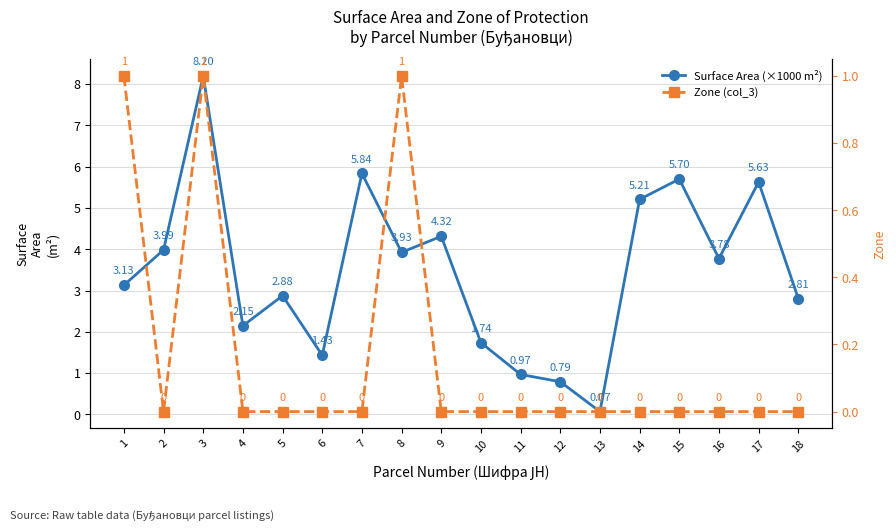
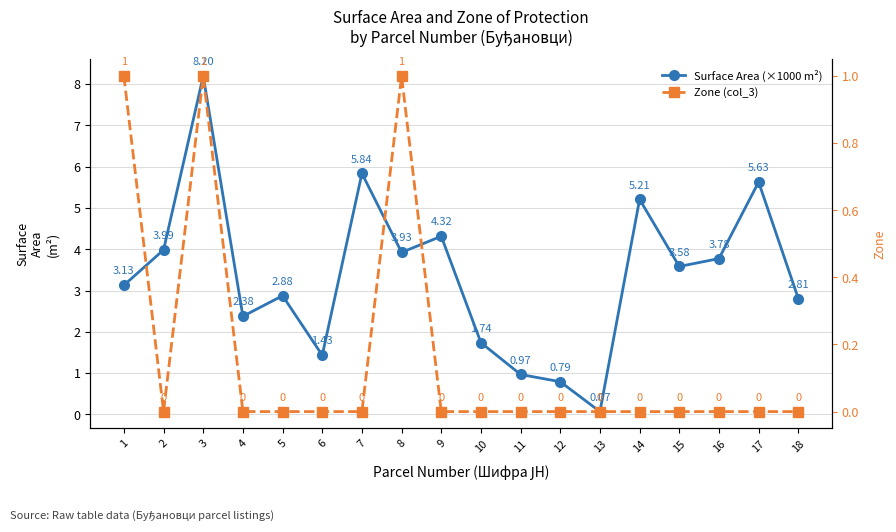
  {
    "Surface Area (×1000 m²)": {
      "1": 3.13,
      "2": 3.99,
-     "4": 2.15,
+     "4": 2.38,
      "5": 2.88,
      "6": 1.43,
      "7": 5.84,
      "8": 3.93,
      "9": 4.32,
      "10": 1.74,
      "11": 0.97,
      "12": 0.79,
      "14": 5.21,
-     "15": 5.70,
+     "15": 3.58,
      "16": 3.78,
      "17": 5.63,
      "18": 2.81
    },
    "Zone (col_3)": {
      "1": 1,
      "2": 0,
      "4": 0,
      "5": 0,
      "6": 0,
      "7": 0,
      "8": 1,
      "9": 0,
      "10": 0,
      "11": 0,
      "12": 0,
      "14": 0,
      "15": 0,
      "16": 0,
      "17": 0,
      "18": 0
    }
  }
